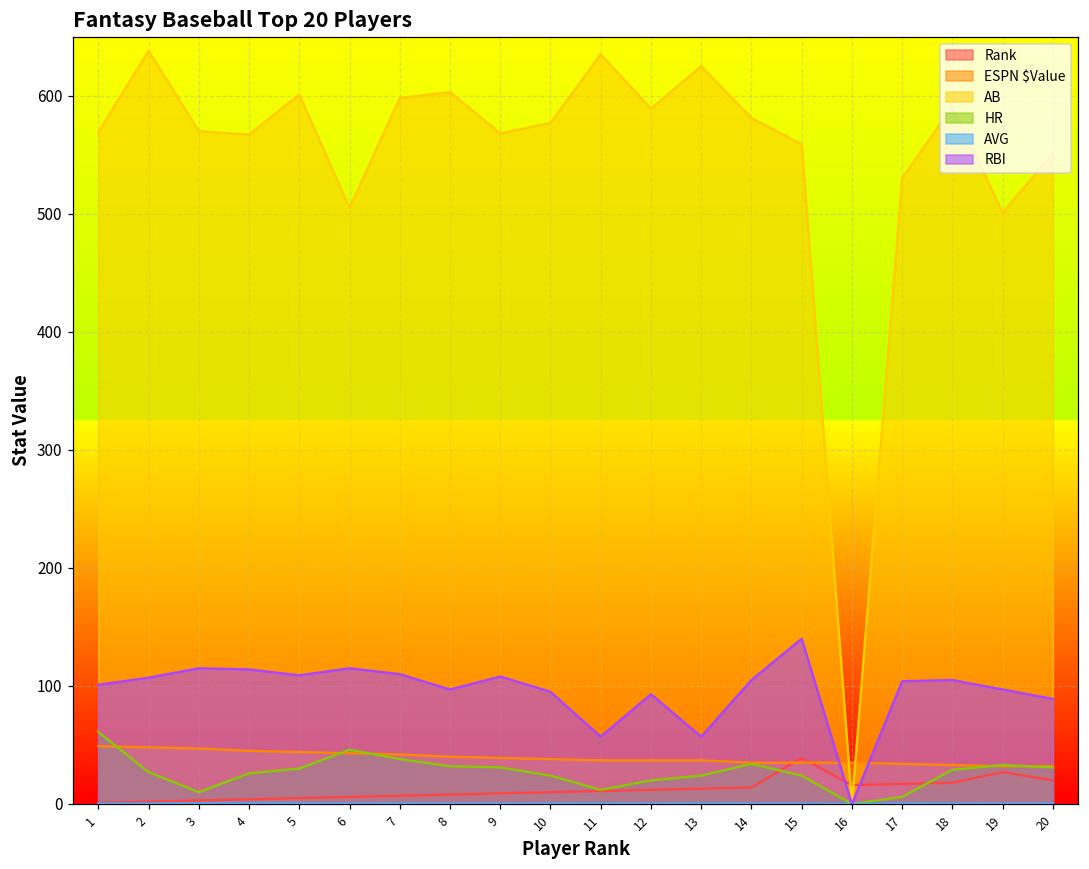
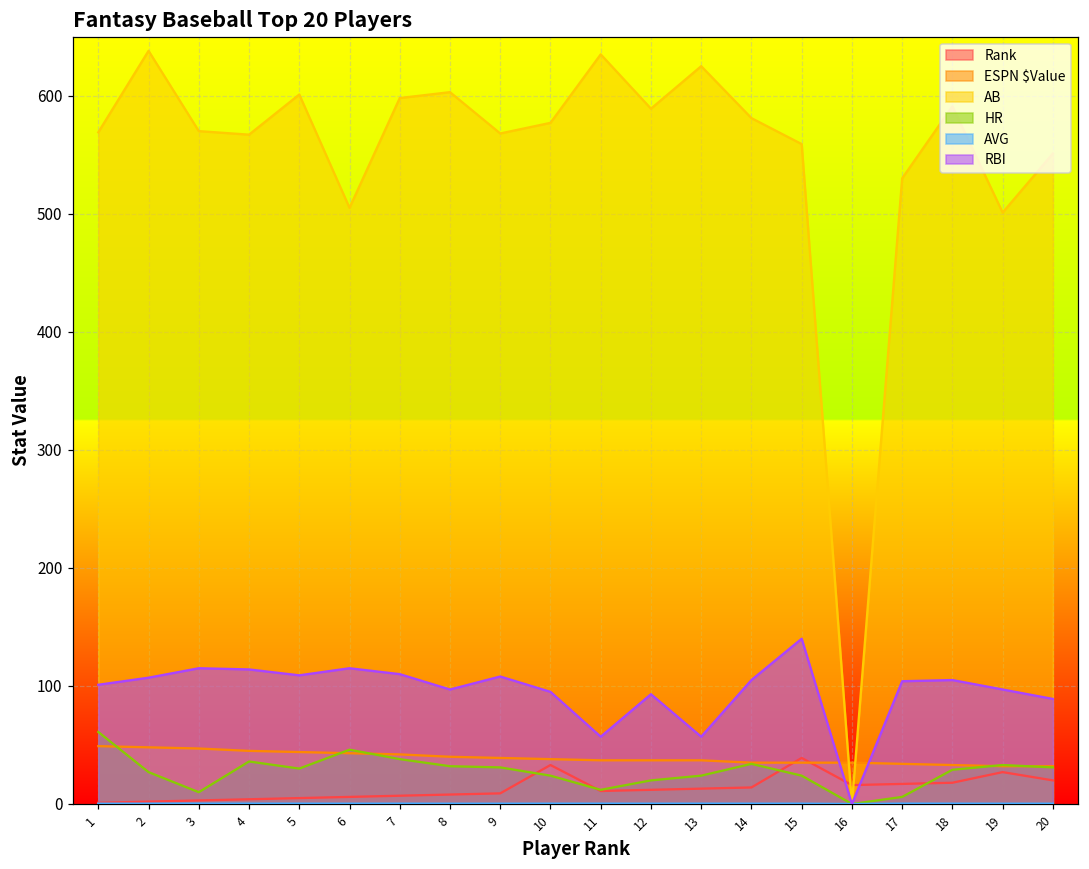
  {
    "Rank": {
      "3": 3,
      "4": 4,
      "5": 5,
      "6": 6,
      "7": 7,
      "8": 8,
      "9": 9,
-     "10": 10,
+     "10": 33,
      "12": 12,
      "13": 13,
      "14": 14,
      "15": 39,
      "16": 16,
      "17": 17,
      "18": 18,
      "19": 27,
      "20": 20
    },
    "HR": {
      "1": 61,
      "2": 27,
      "3": 10,
-     "4": 26,
+     "4": 36,
      "5": 30,
      "6": 46,
      "7": 38,
      "8": 32,
      "9": 31,
      "10": 24,
      "12": 20,
      "13": 24,
      "15": 24,
      "17": 6,
      "18": 29
    },
    "AVG": {
      "3": 0,
      "4": 0,
      "5": 0,
      "6": 0,
      "7": 0,
      "8": 0,
      "9": 0,
      "10": 0,
      "11": 0,
      "12": 0,
      "13": 0,
      "14": 0,
      "15": 0,
      "17": 0,
      "18": 0,
      "19": 0,
      "20": 0
    },
    "RBI": {
      "1": 101,
      "2": 107,
      "3": 115,
      "4": 114,
      "5": 109,
      "6": 115,
      "7": 110,
      "8": 97,
      "9": 108,
      "10": 95,
      "11": 57,
      "12": 93,
      "13": 57,
      "14": 105,
      "15": 140,
      "17": 104,
      "18": 105,
      "19": 97,
      "20": 89
    }
  }
